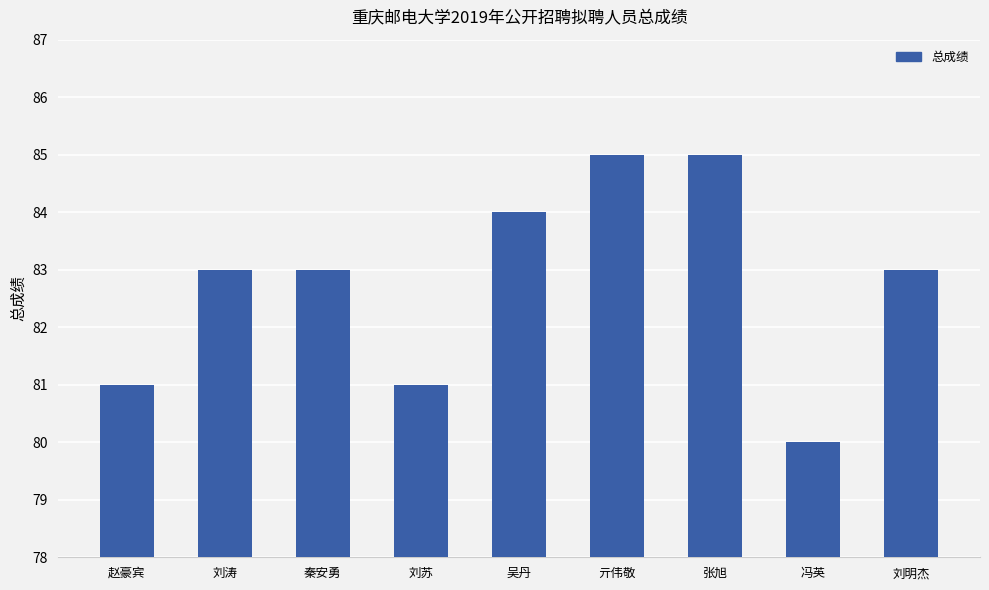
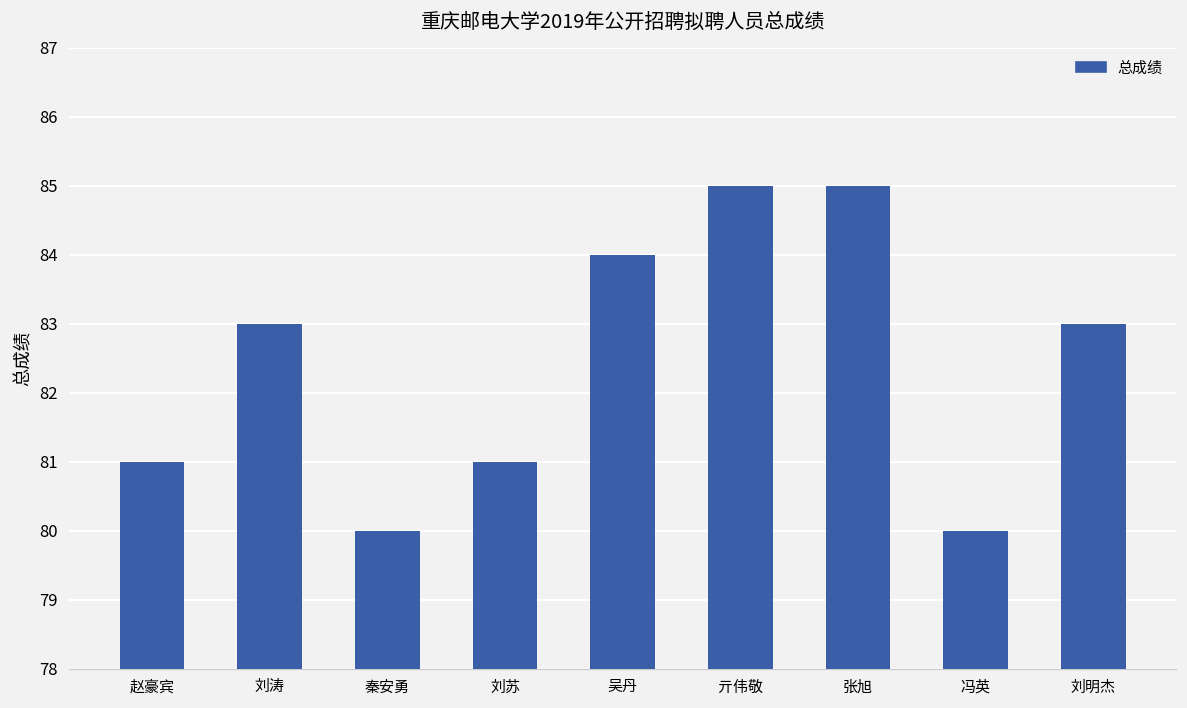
  {
    "赵豪宾": 81,
    "刘涛": 83,
-   "秦安勇": 83,
+   "秦安勇": 80,
    "刘苏": 81,
    "吴丹": 84,
    "亓伟敬": 85,
    "张旭": 85,
    "冯英": 80,
    "刘明杰": 83
  }
